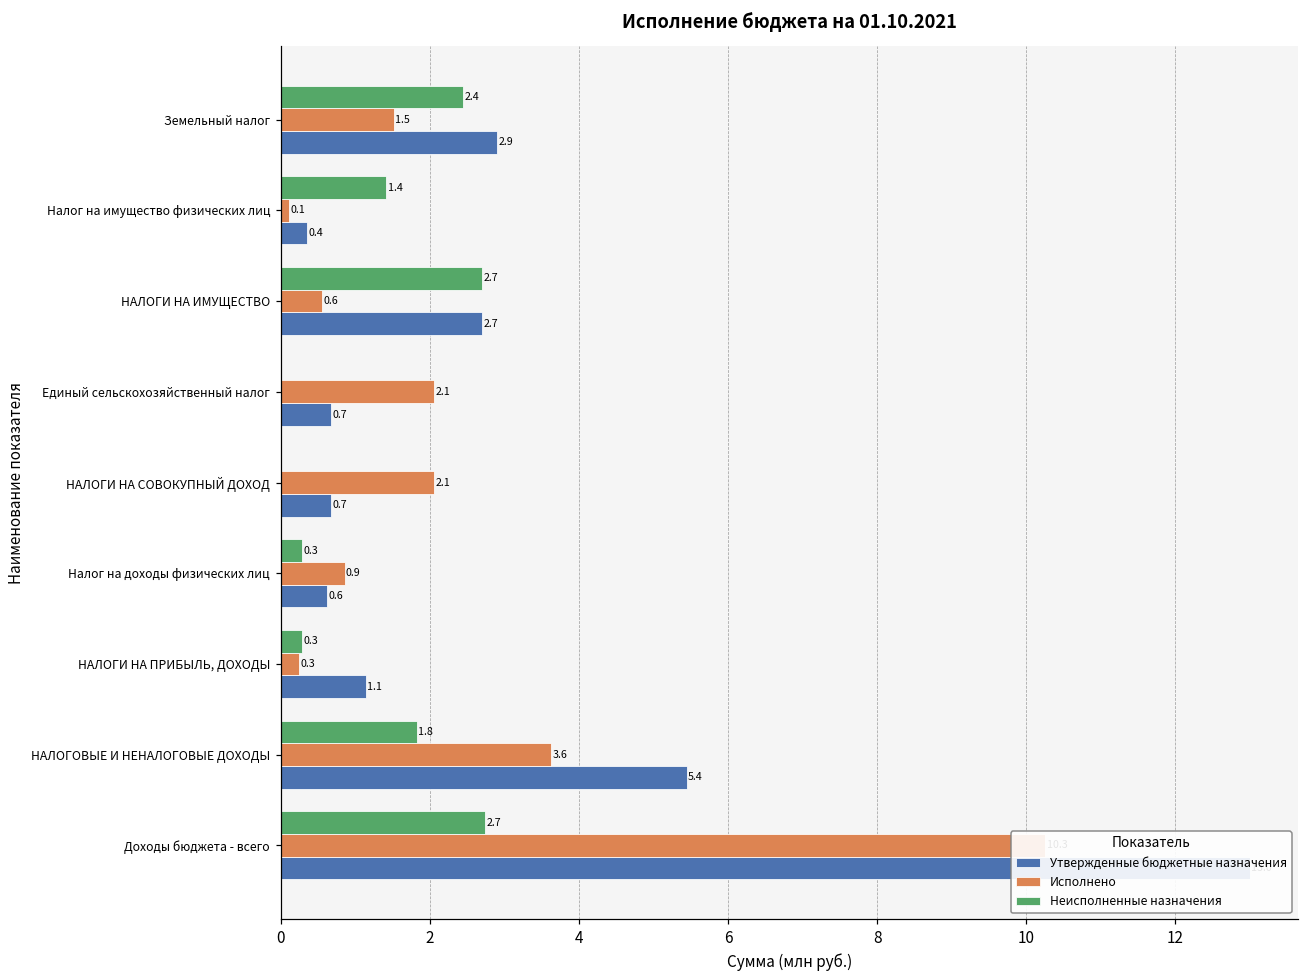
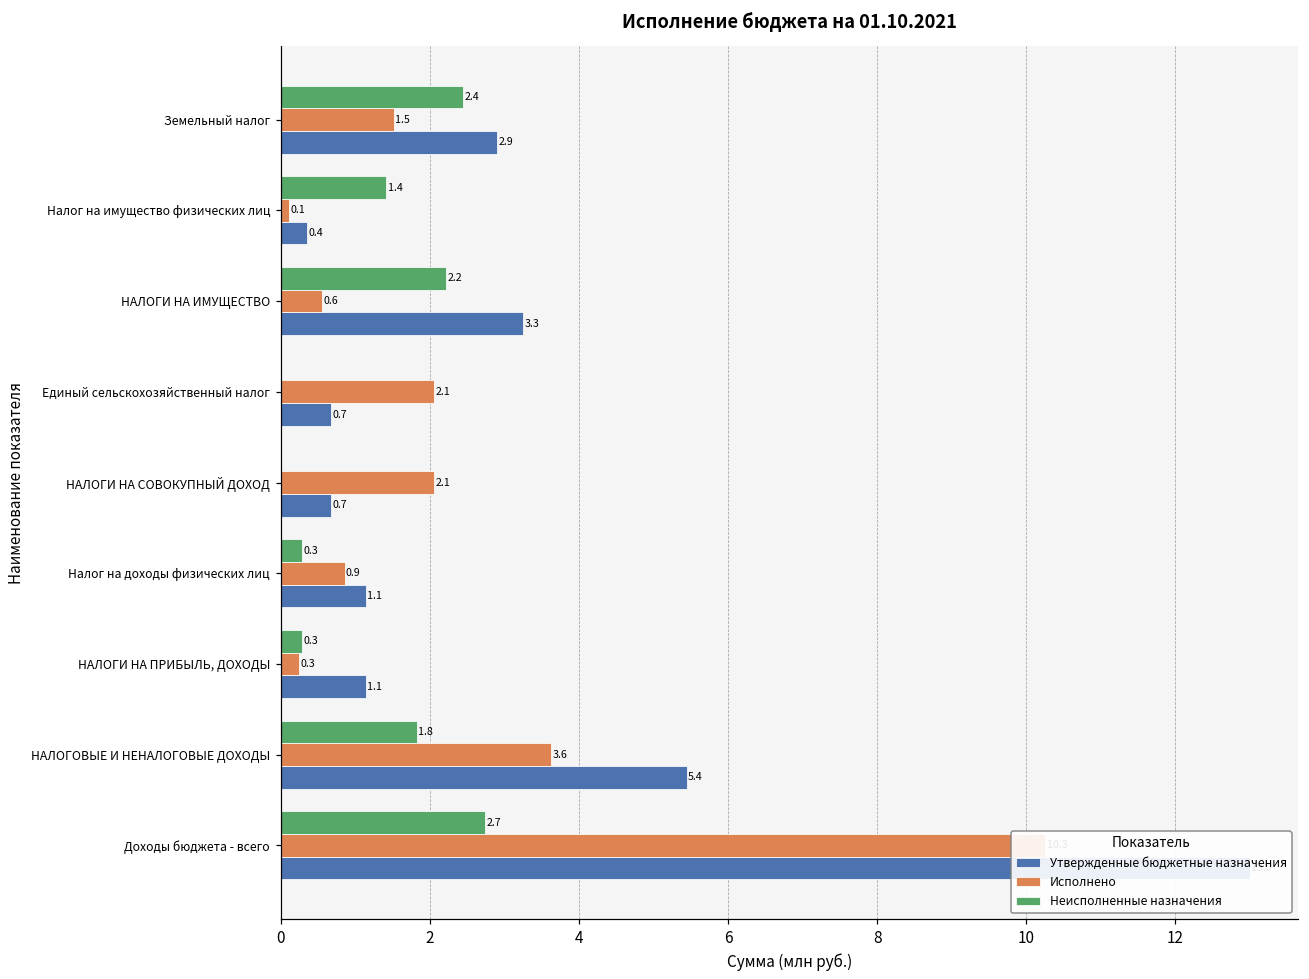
  {
    "Утвержденные бюджетные назначения": {
      "Земельный налог": 2.9,
      "Налог на имущество физических лиц": 0.4,
-     "НАЛОГИ НА ИМУЩЕСТВО": 2.7,
+     "НАЛОГИ НА ИМУЩЕСТВО": 3.3,
      "Единый сельскохозяйственный налог": 0.7,
      "НАЛОГИ НА СОВОКУПНЫЙ ДОХОД": 0.7,
-     "Налог на доходы физических лиц": 0.6,
+     "Налог на доходы физических лиц": 1.1,
      "НАЛОГИ НА ПРИБЫЛЬ, ДОХОДЫ": 1.1,
      "НАЛОГОВЫЕ И НЕНАЛОГОВЫЕ ДОХОДЫ": 5.4
    },
    "Исполнено": {
      "Земельный налог": 1.5,
      "Налог на имущество физических лиц": 0.1,
      "НАЛОГИ НА ИМУЩЕСТВО": 0.6,
      "Единый сельскохозяйственный налог": 2.1,
      "НАЛОГИ НА СОВОКУПНЫЙ ДОХОД": 2.1,
      "Налог на доходы физических лиц": 0.9,
      "НАЛОГИ НА ПРИБЫЛЬ, ДОХОДЫ": 0.3,
      "НАЛОГОВЫЕ И НЕНАЛОГОВЫЕ ДОХОДЫ": 3.6
    },
    "Неисполненные назначения": {
      "Земельный налог": 2.4,
      "Налог на имущество физических лиц": 1.4,
-     "НАЛОГИ НА ИМУЩЕСТВО": 2.7,
+     "НАЛОГИ НА ИМУЩЕСТВО": 2.2,
      "Налог на доходы физических лиц": 0.3,
      "НАЛОГИ НА ПРИБЫЛЬ, ДОХОДЫ": 0.3,
      "НАЛОГОВЫЕ И НЕНАЛОГОВЫЕ ДОХОДЫ": 1.8,
      "Доходы бюджета - всего": 2.7
    }
  }
